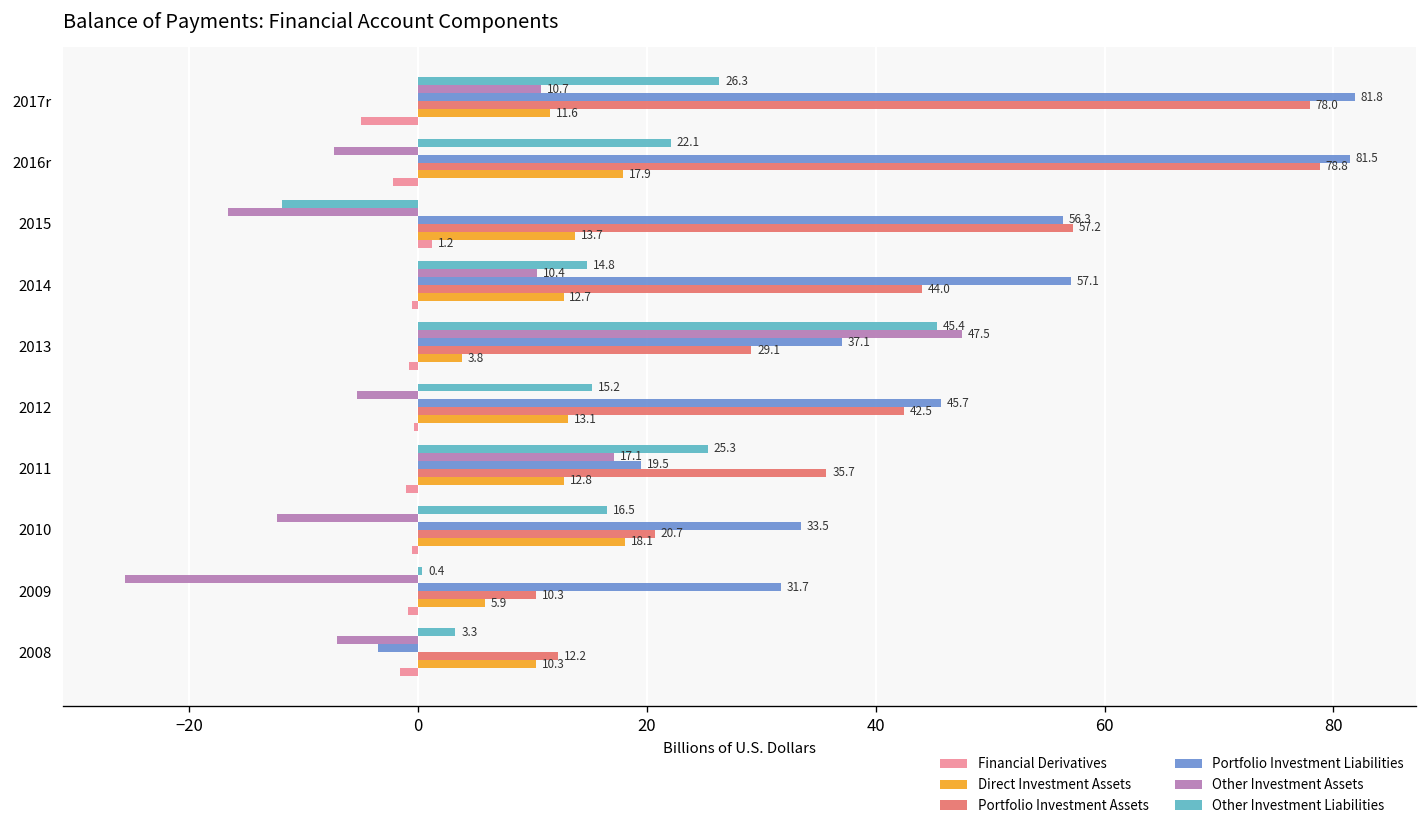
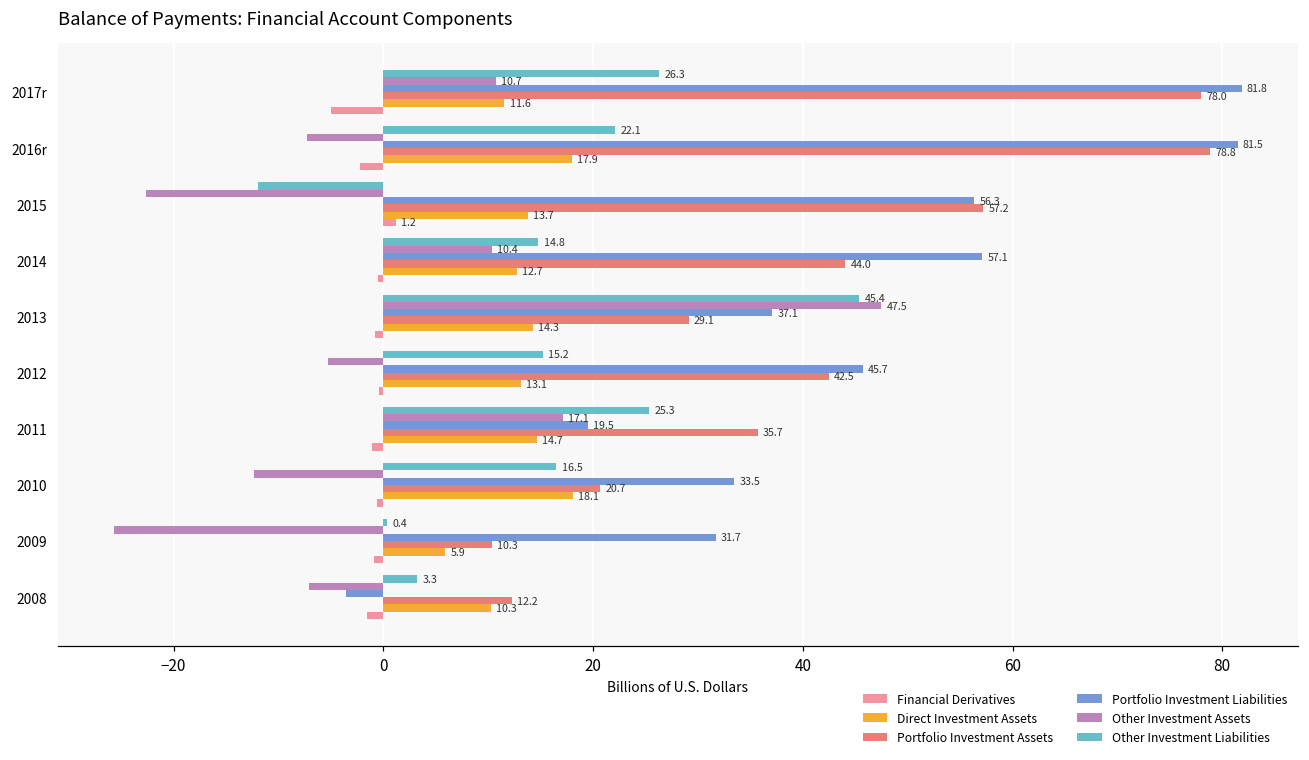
  {
    "Direct Investment Assets": {
      "2017r": 11.6,
      "2016r": 17.9,
      "2015": 13.7,
      "2014": 12.7,
-     "2013": 3.8,
+     "2013": 14.3,
      "2012": 13.1,
-     "2011": 12.8,
+     "2011": 14.7,
      "2010": 18.1,
      "2009": 5.9,
      "2008": 10.3
    },
    "Other Investment Assets": {
      "2016r": -7,
-     "2015": -17,
+     "2015": -23,
      "2012": -5,
      "2010": -12,
      "2009": -26,
      "2008": -7
    }
  }
